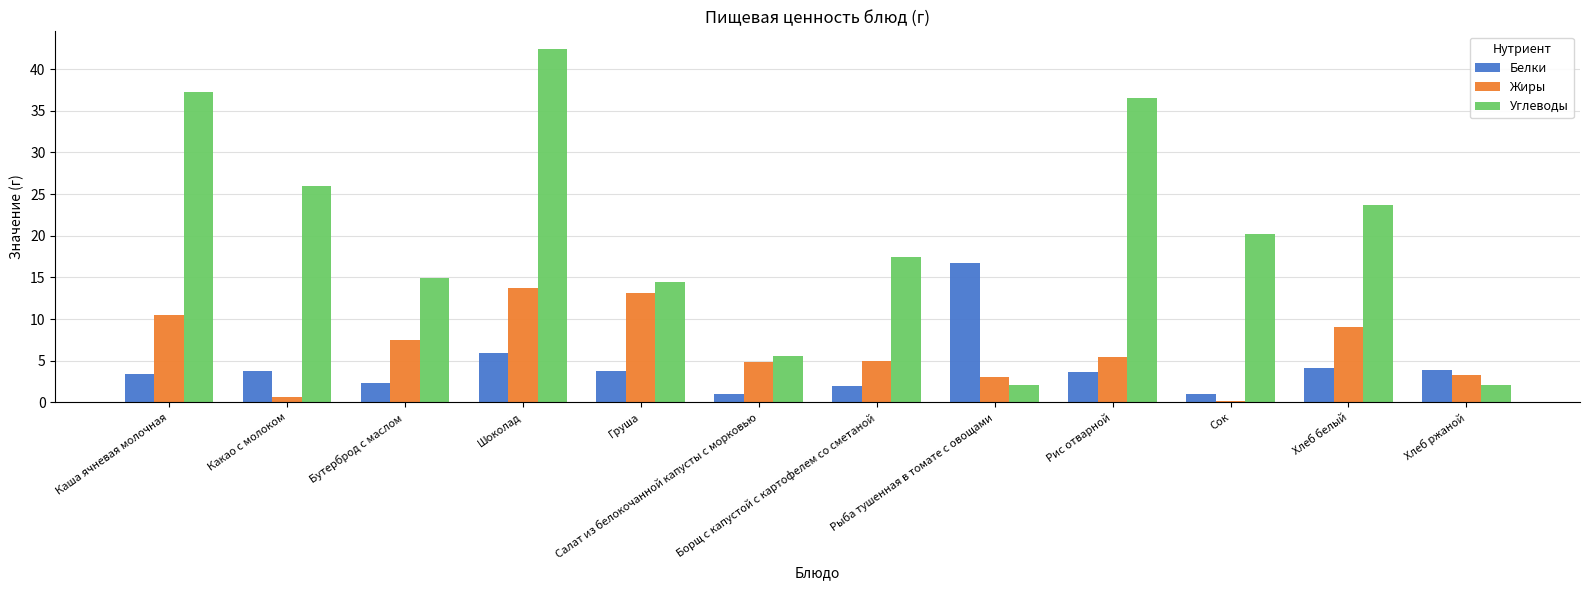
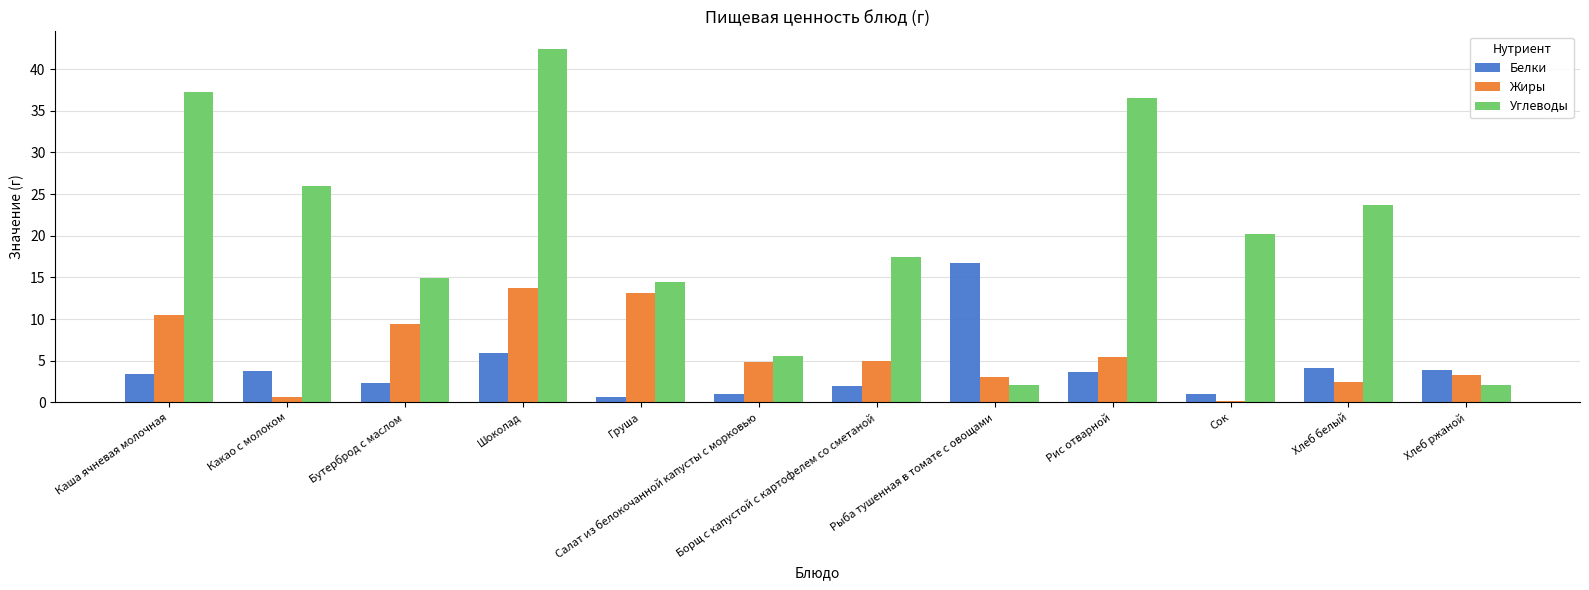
  {
    "Белки": {
      "Каша ячневая молочная": 3,
      "Какао с молоком": 4,
      "Бутерброд с маслом": 2,
      "Шоколад": 6,
-     "Груша": 4,
+     "Груша": 1,
      "Салат из белокочанной капусты с морковью": 1,
      "Борщ с капустой с картофелем со сметаной": 2,
      "Рыба тушенная в томате с овощами": 17,
      "Рис отварной": 4,
      "Сок": 1,
      "Хлеб белый": 4,
      "Хлеб ржаной": 4
    },
    "Жиры": {
      "Каша ячневая молочная": 10,
      "Какао с молоком": 1,
-     "Бутерброд с маслом": 7,
+     "Бутерброд с маслом": 9,
      "Шоколад": 14,
      "Груша": 13,
      "Салат из белокочанной капусты с морковью": 5,
      "Борщ с капустой с картофелем со сметаной": 5,
      "Рыба тушенная в томате с овощами": 3,
      "Рис отварной": 5,
-     "Хлеб белый": 9,
+     "Хлеб белый": 2,
      "Хлеб ржаной": 3
    },
    "Углеводы": {
      "Каша ячневая молочная": 37,
      "Какао с молоком": 26,
      "Бутерброд с маслом": 15,
      "Шоколад": 42,
      "Груша": 14,
      "Салат из белокочанной капусты с морковью": 6,
      "Борщ с капустой с картофелем со сметаной": 17,
      "Рыба тушенная в томате с овощами": 2,
      "Рис отварной": 37,
      "Сок": 20,
      "Хлеб белый": 24,
      "Хлеб ржаной": 2
    }
  }
